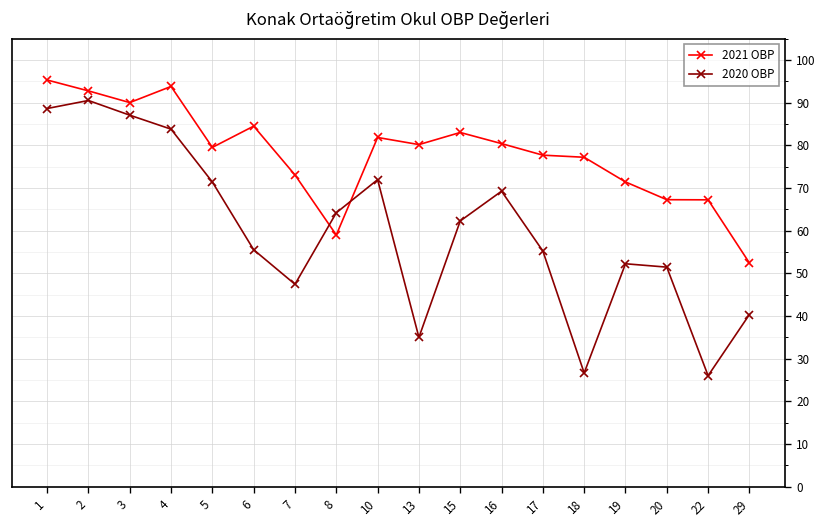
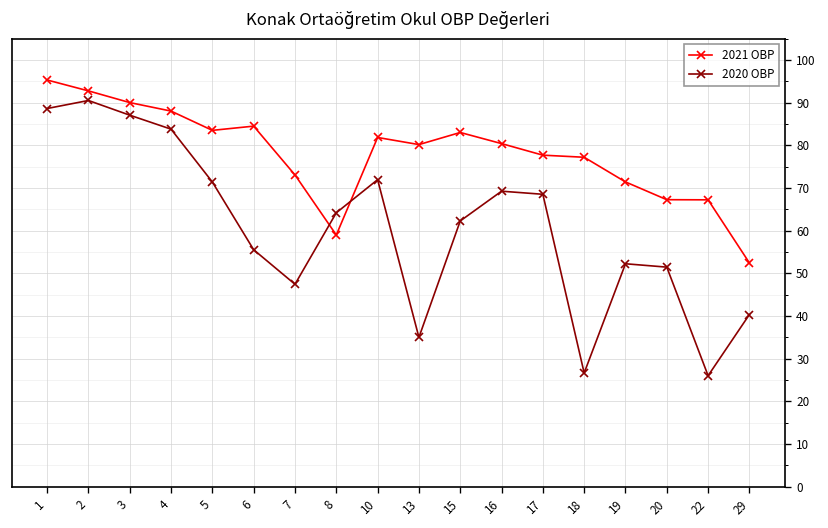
  {
    "2021 OBP": {
      "1": 95,
      "2": 93,
      "3": 90,
-     "4": 94,
-     "5": 79,
+     "4": 88,
+     "5": 83,
      "6": 84,
      "7": 73,
      "8": 59,
      "10": 82,
      "13": 80,
      "15": 83,
      "16": 80,
      "17": 78,
      "18": 77,
      "19": 71,
      "20": 67,
      "22": 67,
      "29": 52
    },
    "2020 OBP": {
      "1": 89,
      "2": 90,
      "3": 87,
      "4": 84,
      "5": 71,
      "6": 55,
      "7": 47,
      "8": 64,
      "10": 72,
      "13": 35,
      "15": 62,
      "16": 69,
-     "17": 55,
+     "17": 68,
      "18": 27,
      "19": 52,
      "20": 51,
      "22": 26,
      "29": 40
    }
  }
